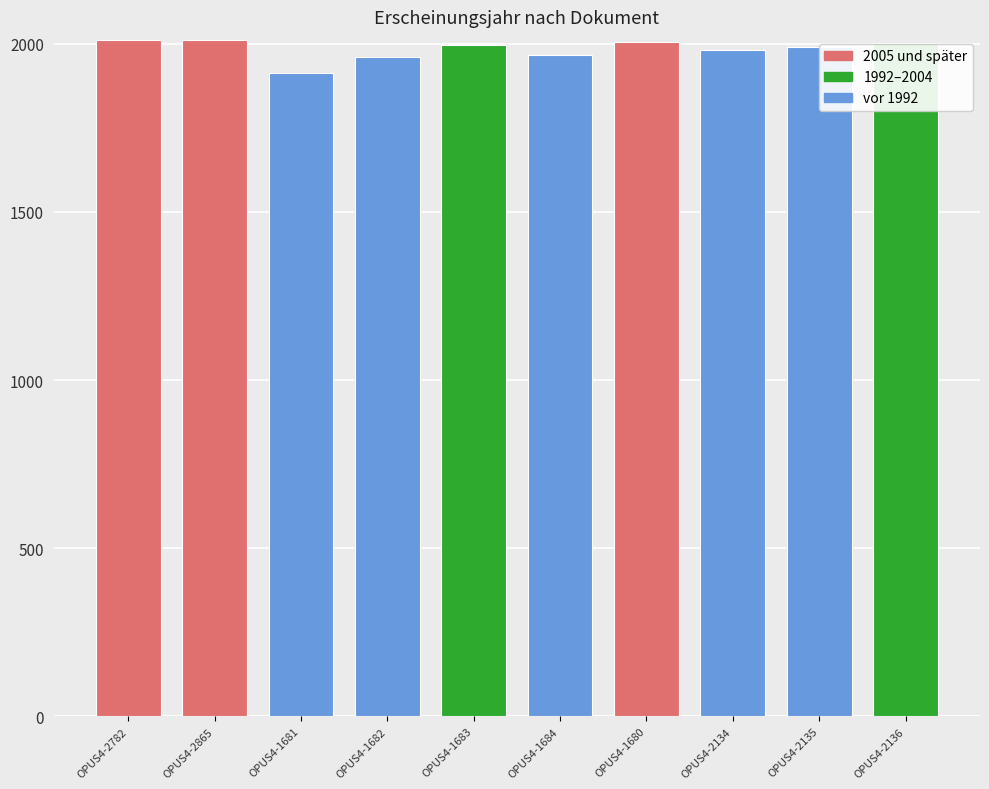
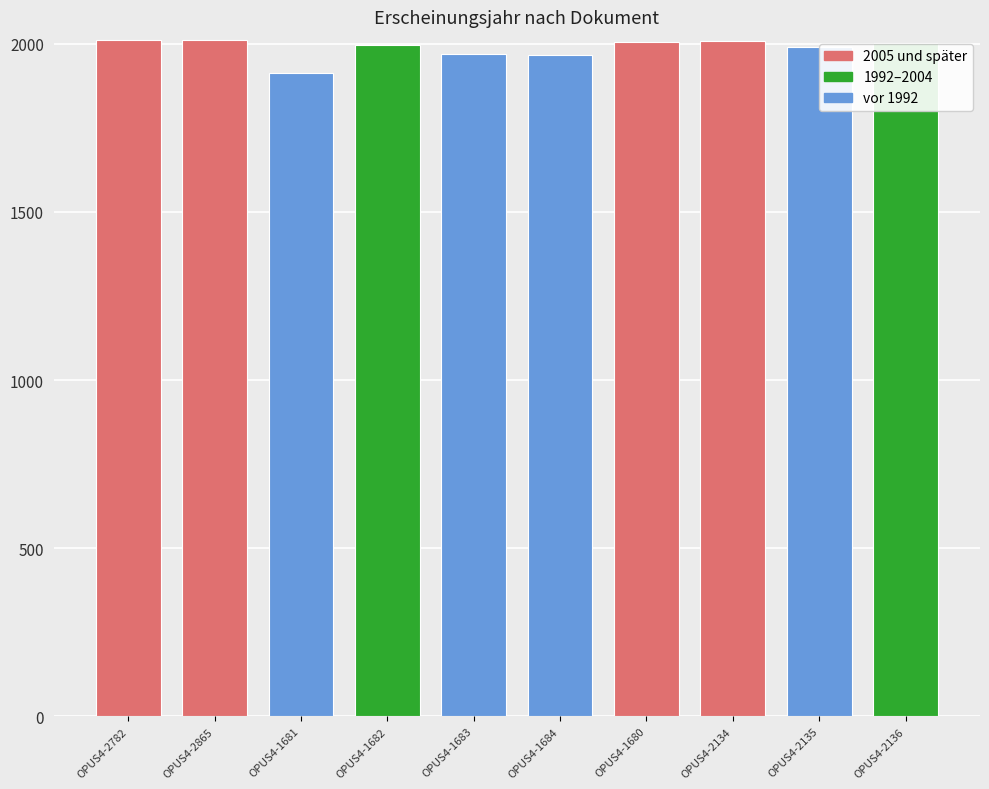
  {
    "OPUS4-2782": 2010,
    "OPUS4-2865": 2010,
    "OPUS4-1681": 1910,
-   "OPUS4-1682": 1960,
-   "OPUS4-1683": 2000,
+   "OPUS4-1682": 2000,
+   "OPUS4-1683": 1970,
    "OPUS4-1684": 1970,
    "OPUS4-1680": 2010,
-   "OPUS4-2134": 1980,
+   "OPUS4-2134": 2010,
    "OPUS4-2136": 2000
  }
